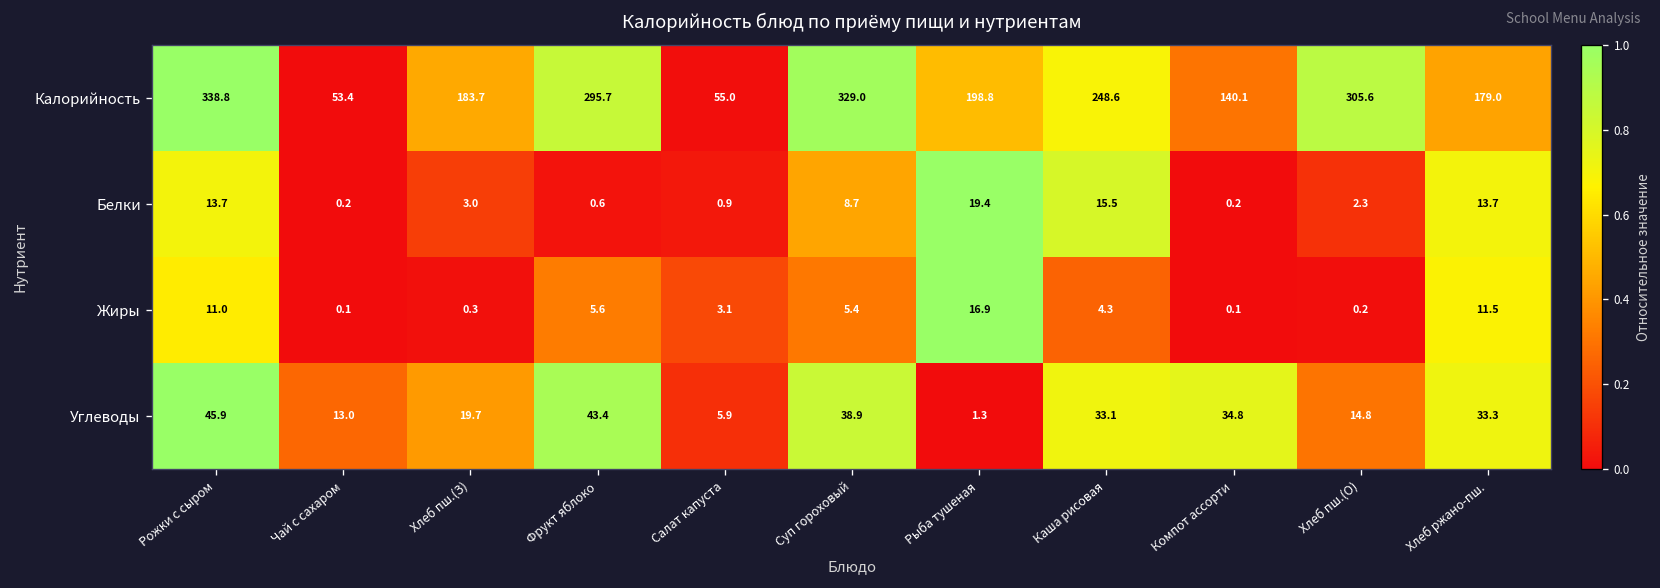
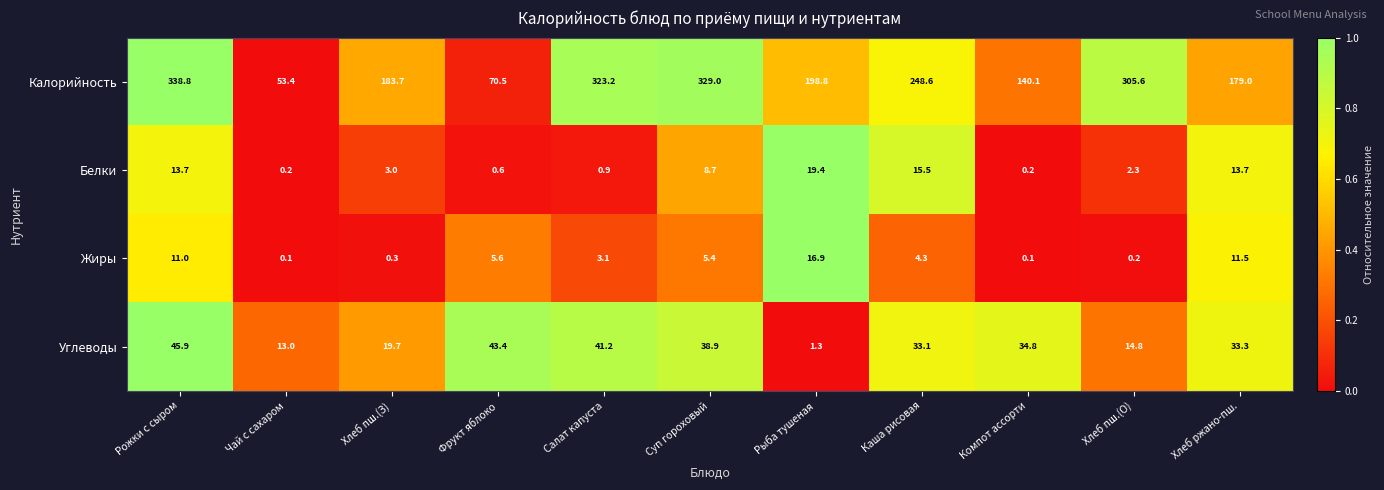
  {
    "Калорийность": {
      "Рожки с сыром": 338.8,
      "Чай с сахаром": 53.4,
      "Хлеб пш.(З)": 183.7,
-     "Фрукт яблоко": 295.7,
-     "Салат капуста": 55.0,
+     "Фрукт яблоко": 70.5,
+     "Салат капуста": 323.2,
      "Суп гороховый": 329.0,
      "Рыба тушеная": 198.8,
      "Каша рисовая": 248.6,
      "Компот ассорти": 140.1,
      "Хлеб пш.(О)": 305.6,
      "Хлеб ржано-пш.": 179.0
    },
    "Белки": {
      "Рожки с сыром": 13.7,
      "Чай с сахаром": 0.2,
      "Хлеб пш.(З)": 3.0,
      "Фрукт яблоко": 0.6,
      "Салат капуста": 0.9,
      "Суп гороховый": 8.7,
      "Рыба тушеная": 19.4,
      "Каша рисовая": 15.5,
      "Компот ассорти": 0.2,
      "Хлеб пш.(О)": 2.3,
      "Хлеб ржано-пш.": 13.7
    },
    "Жиры": {
      "Рожки с сыром": 11.0,
      "Чай с сахаром": 0.1,
      "Хлеб пш.(З)": 0.3,
      "Фрукт яблоко": 5.6,
      "Салат капуста": 3.1,
      "Суп гороховый": 5.4,
      "Рыба тушеная": 16.9,
      "Каша рисовая": 4.3,
      "Компот ассорти": 0.1,
      "Хлеб пш.(О)": 0.2,
      "Хлеб ржано-пш.": 11.5
    },
    "Углеводы": {
      "Рожки с сыром": 45.9,
      "Чай с сахаром": 13.0,
      "Хлеб пш.(З)": 19.7,
      "Фрукт яблоко": 43.4,
-     "Салат капуста": 5.9,
+     "Салат капуста": 41.2,
      "Суп гороховый": 38.9,
      "Рыба тушеная": 1.3,
      "Каша рисовая": 33.1,
      "Компот ассорти": 34.8,
      "Хлеб пш.(О)": 14.8,
      "Хлеб ржано-пш.": 33.3
    }
  }
